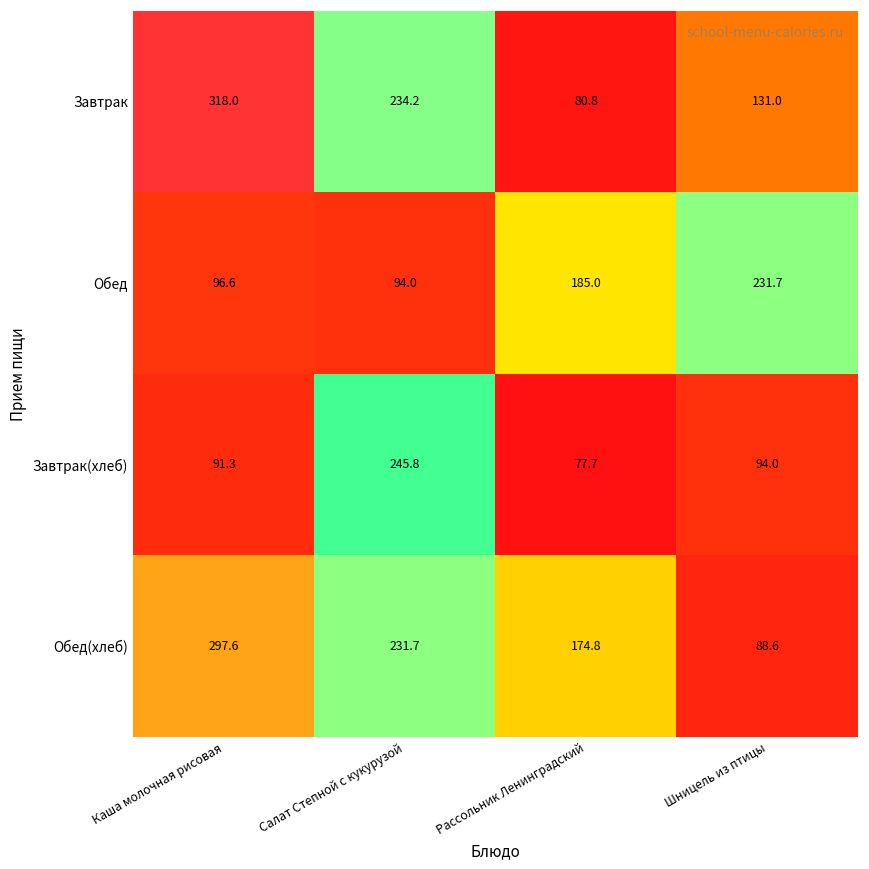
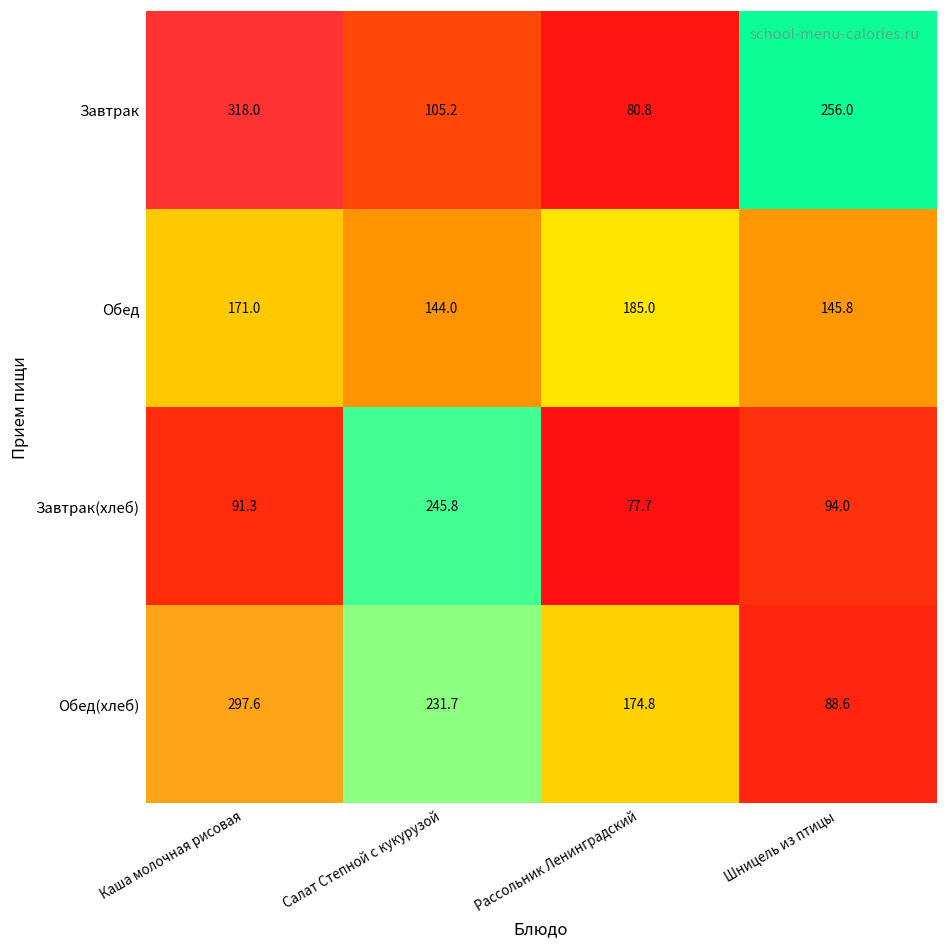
  {
    "Завтрак": {
      "Каша молочная рисовая": 318.0,
-     "Салат Степной с кукурузой": 234.2,
+     "Салат Степной с кукурузой": 105.2,
      "Рассольник Ленинградский": 80.8,
-     "Шницель из птицы": 131.0
+     "Шницель из птицы": 256.0
    },
    "Обед": {
-     "Каша молочная рисовая": 96.6,
-     "Салат Степной с кукурузой": 94.0,
+     "Каша молочная рисовая": 171.0,
+     "Салат Степной с кукурузой": 144.0,
      "Рассольник Ленинградский": 185.0,
-     "Шницель из птицы": 231.7
+     "Шницель из птицы": 145.8
    },
    "Завтрак(хлеб)": {
      "Каша молочная рисовая": 91.3,
      "Салат Степной с кукурузой": 245.8,
      "Рассольник Ленинградский": 77.7,
      "Шницель из птицы": 94.0
    },
    "Обед(хлеб)": {
      "Каша молочная рисовая": 297.6,
      "Салат Степной с кукурузой": 231.7,
      "Рассольник Ленинградский": 174.8,
      "Шницель из птицы": 88.6
    }
  }
